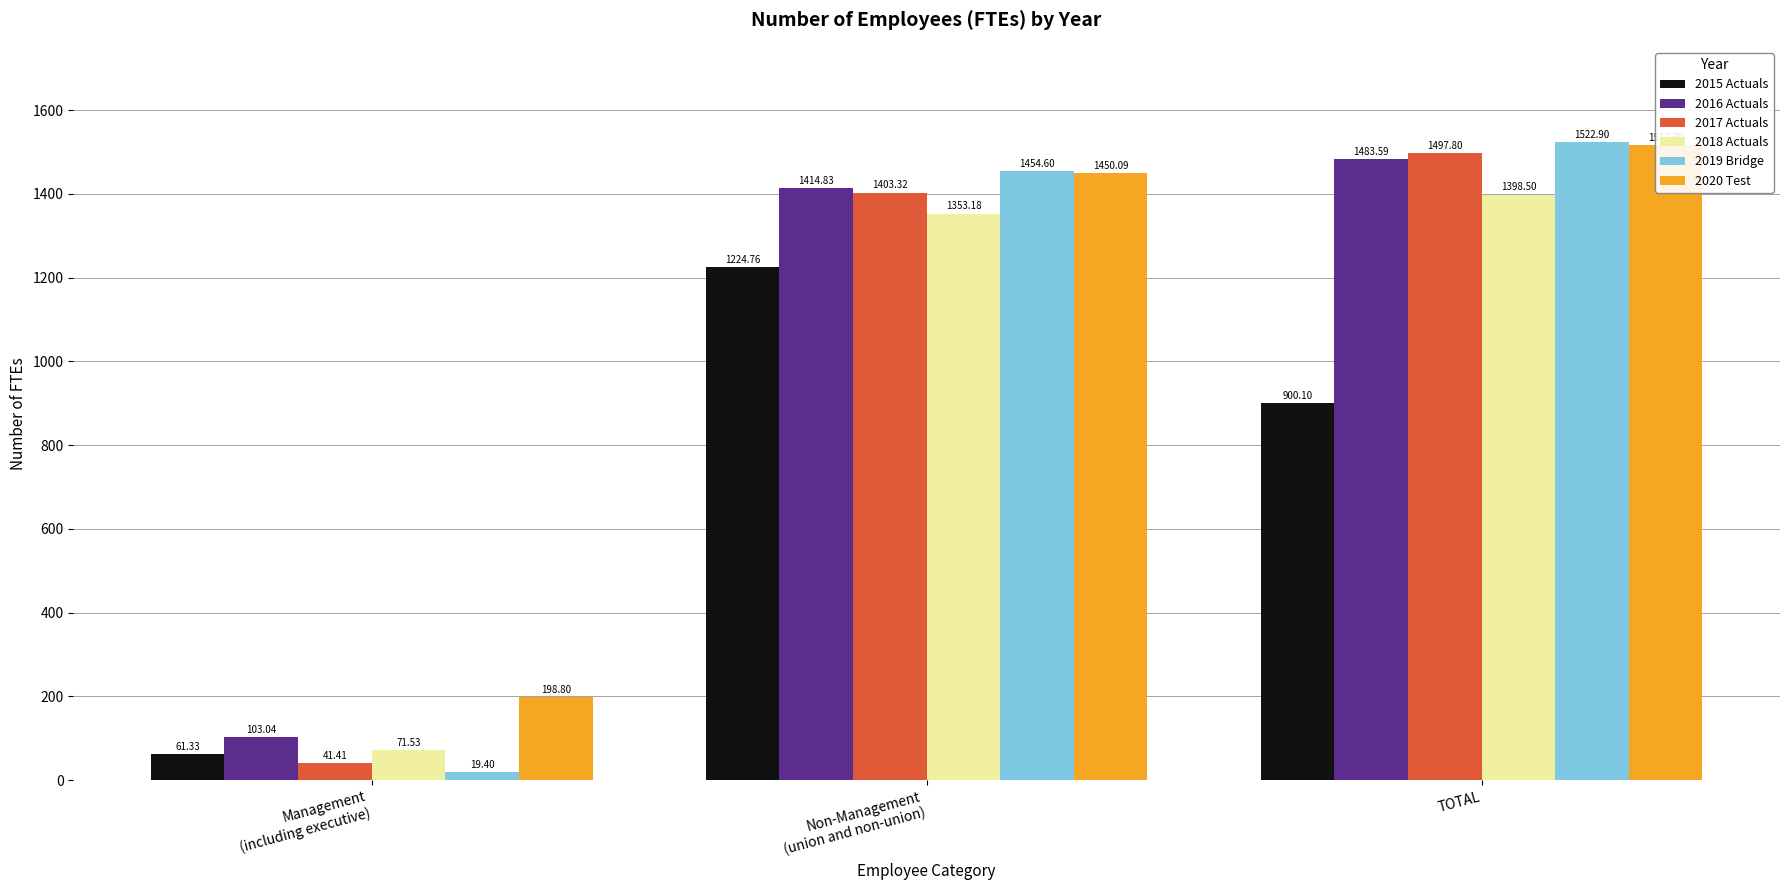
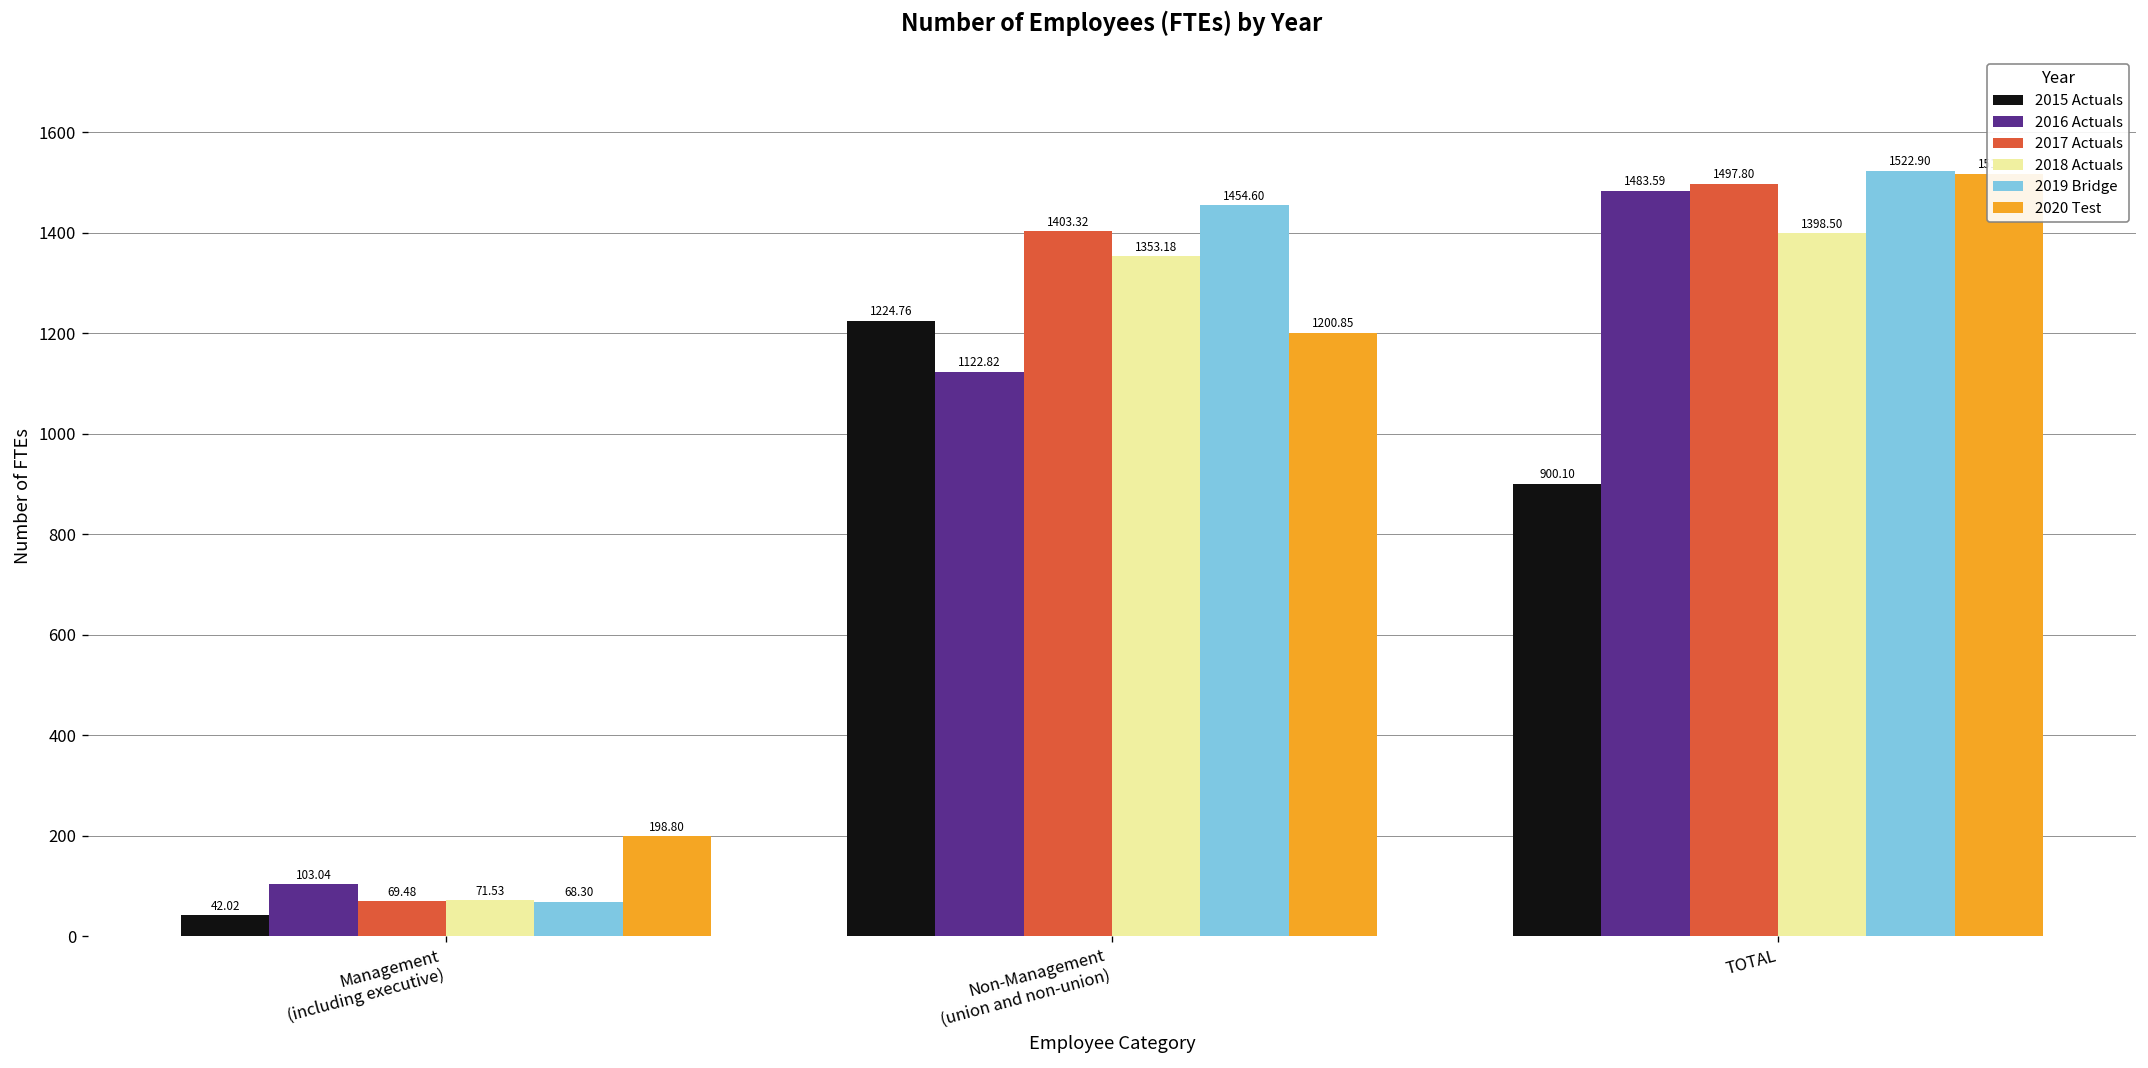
  {
    "2015 Actuals": {
-     "Management (including executive)": 61.33,
+     "Management (including executive)": 42.02,
      "Non-Management (union and non-union)": 1224.76,
      "TOTAL": 900.10
    },
    "2016 Actuals": {
      "Management (including executive)": 103.04,
-     "Non-Management (union and non-union)": 1414.83,
+     "Non-Management (union and non-union)": 1122.82,
      "TOTAL": 1483.59
    },
    "2017 Actuals": {
-     "Management (including executive)": 41.41,
+     "Management (including executive)": 69.48,
      "Non-Management (union and non-union)": 1403.32,
      "TOTAL": 1497.80
    },
    "2018 Actuals": {
      "Management (including executive)": 71.53,
      "Non-Management (union and non-union)": 1353.18,
      "TOTAL": 1398.50
    },
    "2019 Bridge": {
-     "Management (including executive)": 19.40,
+     "Management (including executive)": 68.30,
      "Non-Management (union and non-union)": 1454.60,
      "TOTAL": 1522.90
    },
    "2020 Test": {
      "Management (including executive)": 198.80,
-     "Non-Management (union and non-union)": 1450.09
+     "Non-Management (union and non-union)": 1200.85
    }
  }
